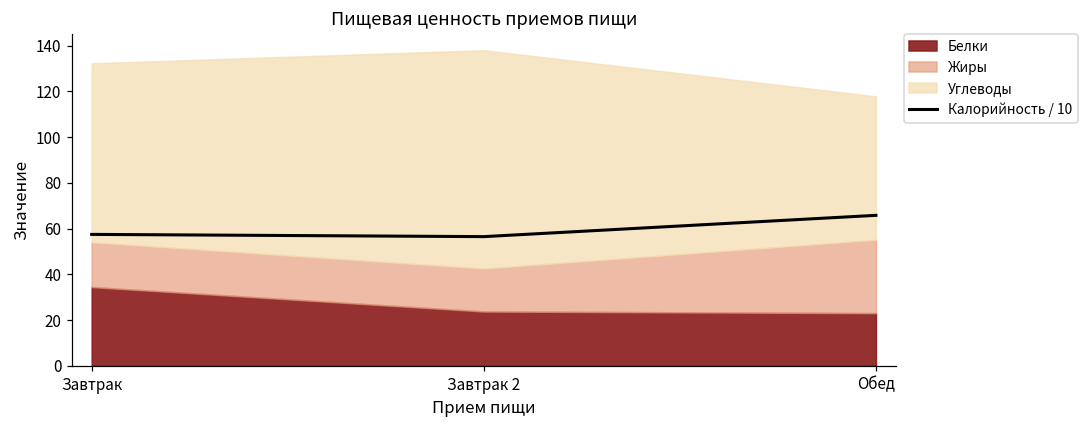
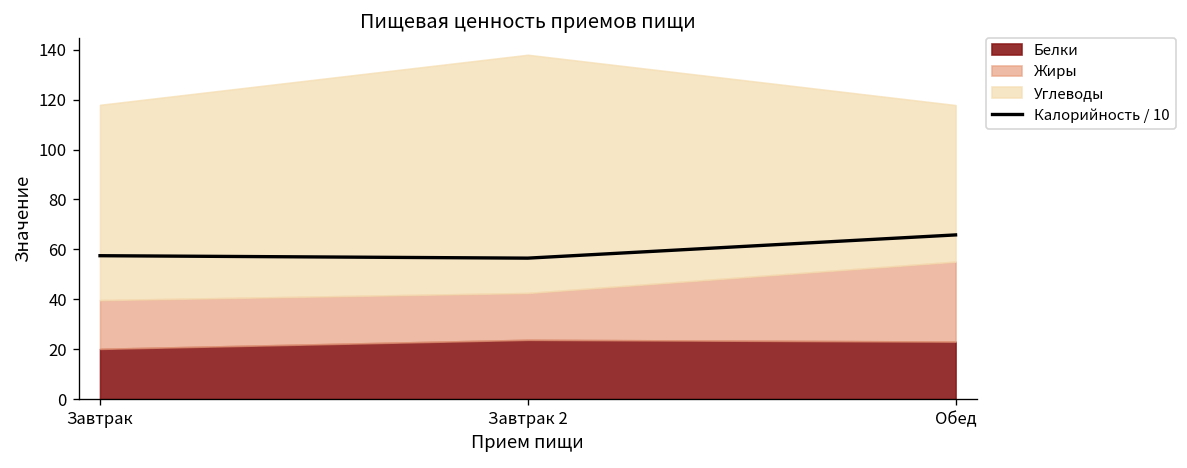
  {
    "Белки": {
-     "Завтрак": 34,
+     "Завтрак": 20,
      "Завтрак 2": 24,
      "Обед": 23
    },
    "Калорийность / 10": {
      "Завтрак": 57,
      "Завтрак 2": 56,
      "Обед": 66
    },
    "Жиры": {
      "Завтрак": 20,
      "Завтрак 2": 19,
      "Обед": 32
    },
    "Углеводы": {
      "Завтрак": 78,
      "Завтрак 2": 95,
      "Обед": 63
    }
  }
